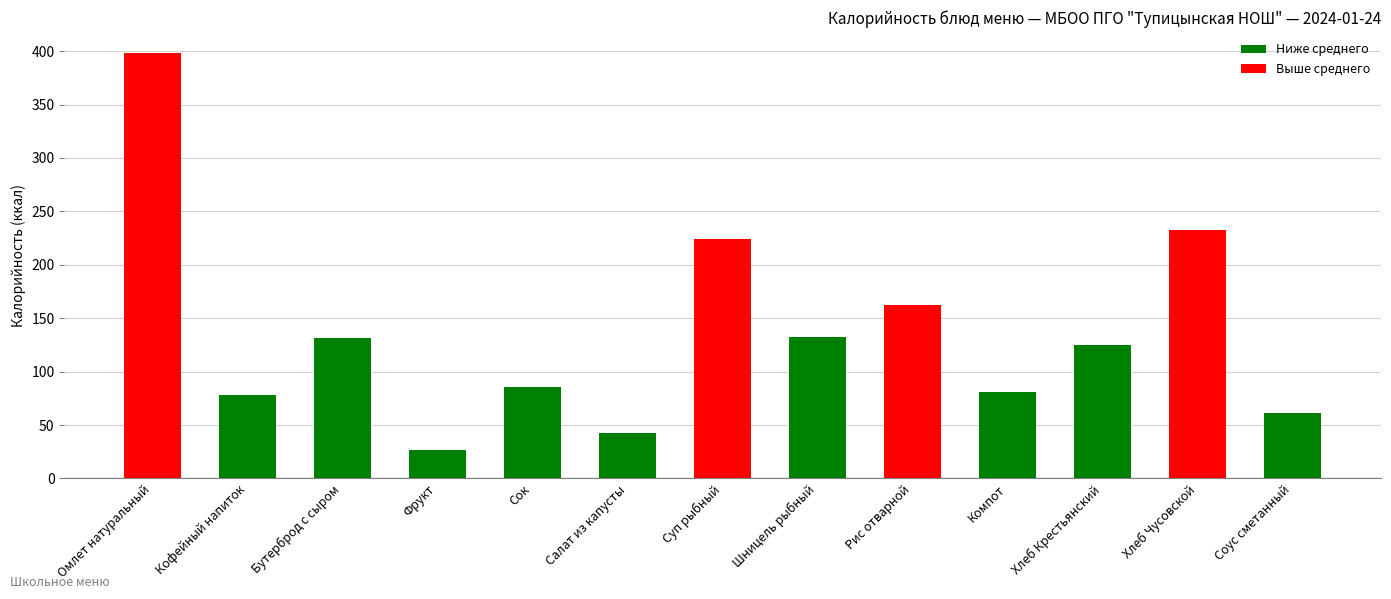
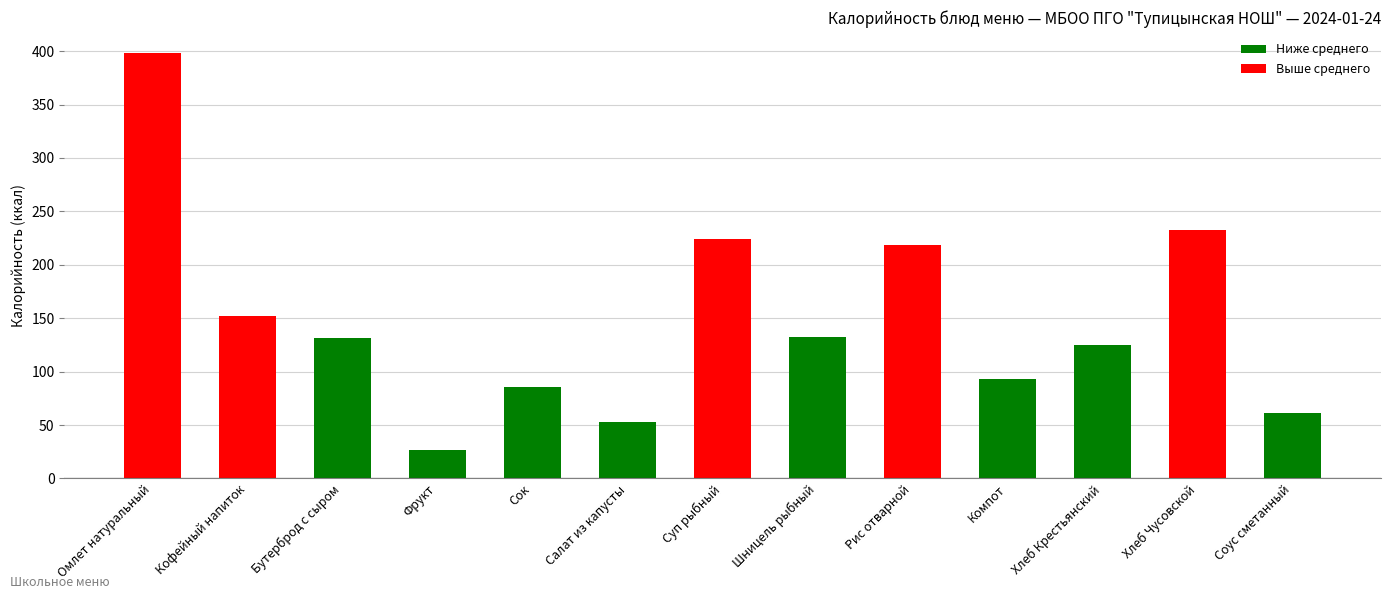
  {
    "Омлет натуральный": 398,
-   "Кофейный напиток": 78,
+   "Кофейный напиток": 152,
    "Бутерброд с сыром": 132,
    "Фрукт": 27,
    "Сок": 85,
-   "Салат из капусты": 43,
+   "Салат из капусты": 53,
    "Суп рыбный": 224,
    "Шницель рыбный": 132,
-   "Рис отварной": 162,
-   "Компот": 81,
+   "Рис отварной": 219,
+   "Компот": 93,
    "Хлеб Крестьянский": 125,
    "Хлеб Чусовской": 233,
    "Соус сметанный": 61
  }
